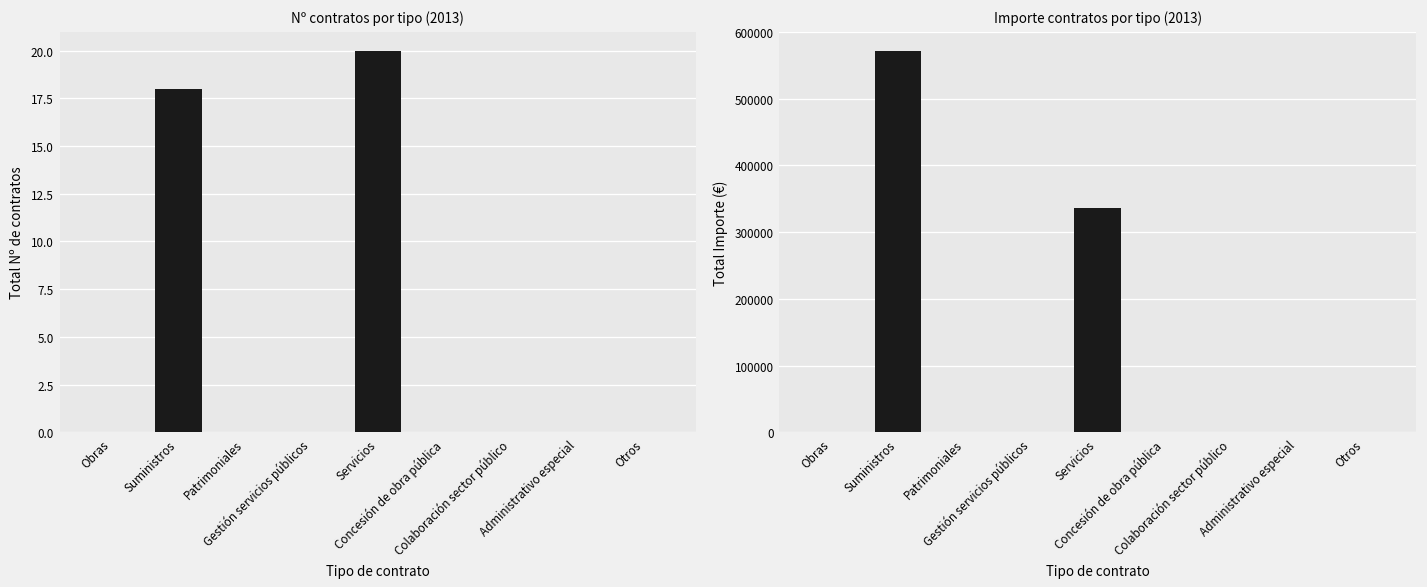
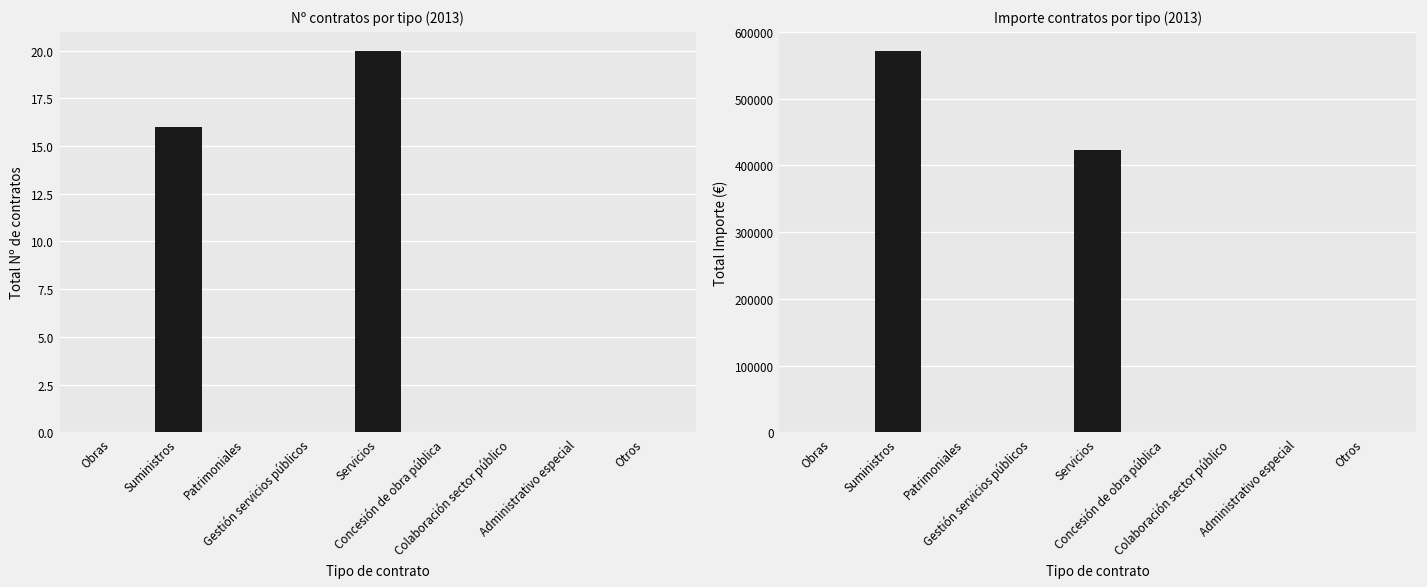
  {
    "Nº contratos por tipo (2013)": {
      "Obras": 0,
-     "Suministros": 18,
+     "Suministros": 16,
      "Patrimoniales": 0,
      "Gestión servicios públicos": 0,
      "Servicios": 20,
      "Concesión de obra pública": 0,
      "Colaboración sector público": 0,
      "Administrativo especial": 0,
      "Otros": 0
    },
    "Importe contratos por tipo (2013)": {
      "Obras": 0,
      "Suministros": 570000,
      "Patrimoniales": 0,
      "Gestión servicios públicos": 0,
-     "Servicios": 340000,
+     "Servicios": 420000,
      "Concesión de obra pública": 0,
      "Colaboración sector público": 0,
      "Administrativo especial": 0,
      "Otros": 0
    }
  }
